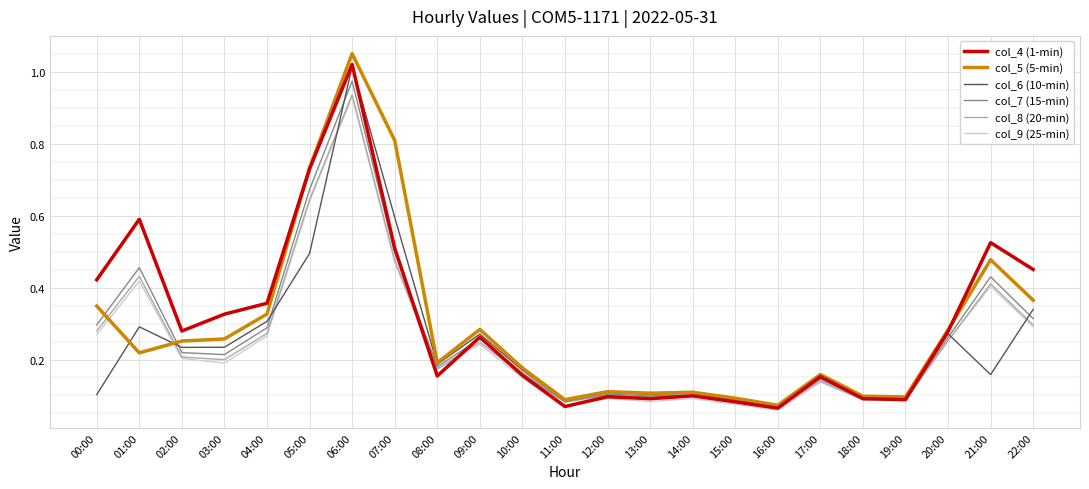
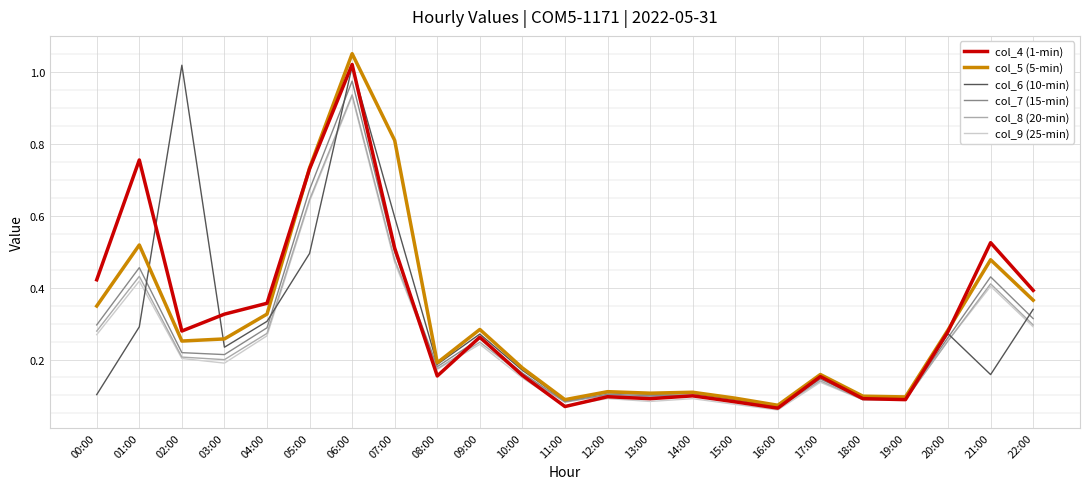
  {
    "col_4 (1-min)": {
      "00:00": 0.42,
-     "01:00": 0.59,
+     "01:00": 0.75,
      "02:00": 0.28,
      "03:00": 0.33,
      "04:00": 0.36,
      "07:00": 0.51,
      "08:00": 0.15,
      "21:00": 0.52,
-     "22:00": 0.45
+     "22:00": 0.39
    },
    "col_5 (5-min)": {
      "00:00": 0.35,
-     "01:00": 0.22,
+     "01:00": 0.52,
      "02:00": 0.25,
      "03:00": 0.26,
      "04:00": 0.33,
      "06:00": 1.05,
      "07:00": 0.81,
      "09:00": 0.28,
      "21:00": 0.48,
      "22:00": 0.36
    },
    "col_6 (10-min)": {
      "00:00": 0.10,
      "01:00": 0.29,
-     "02:00": 0.23,
+     "02:00": 1.02,
      "03:00": 0.23,
      "04:00": 0.31,
      "05:00": 0.49,
      "07:00": 0.60,
      "09:00": 0.27,
      "21:00": 0.16,
      "22:00": 0.34
    }
  }
